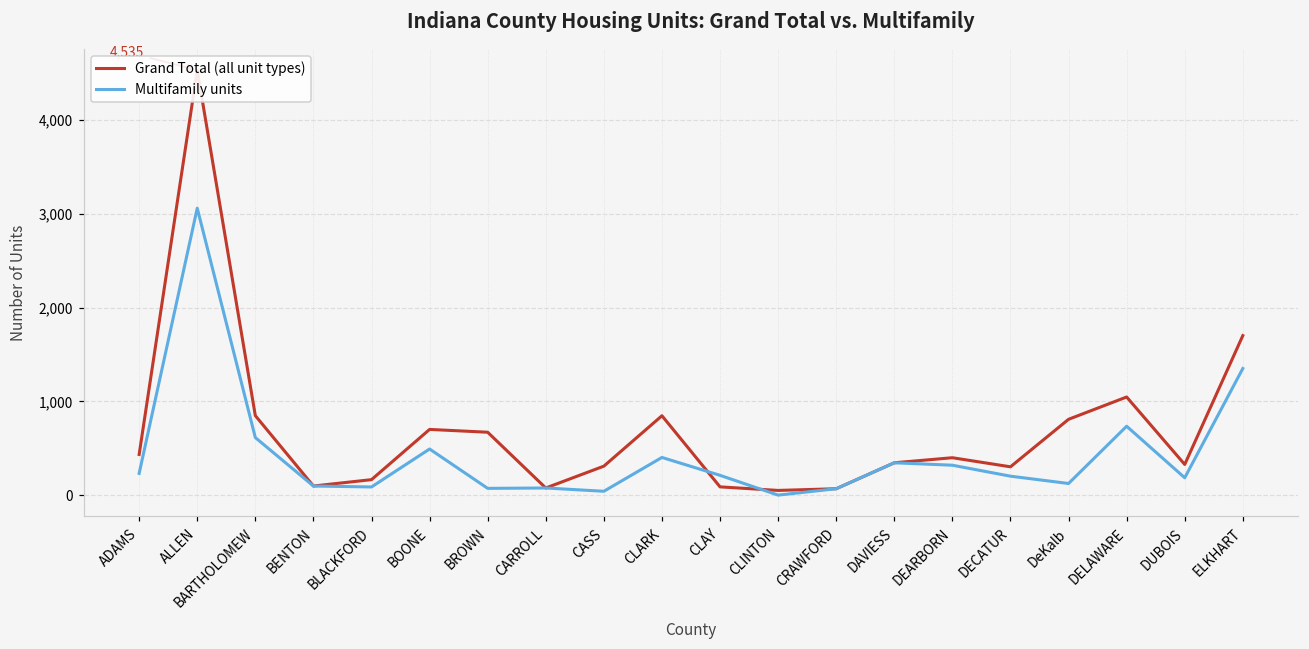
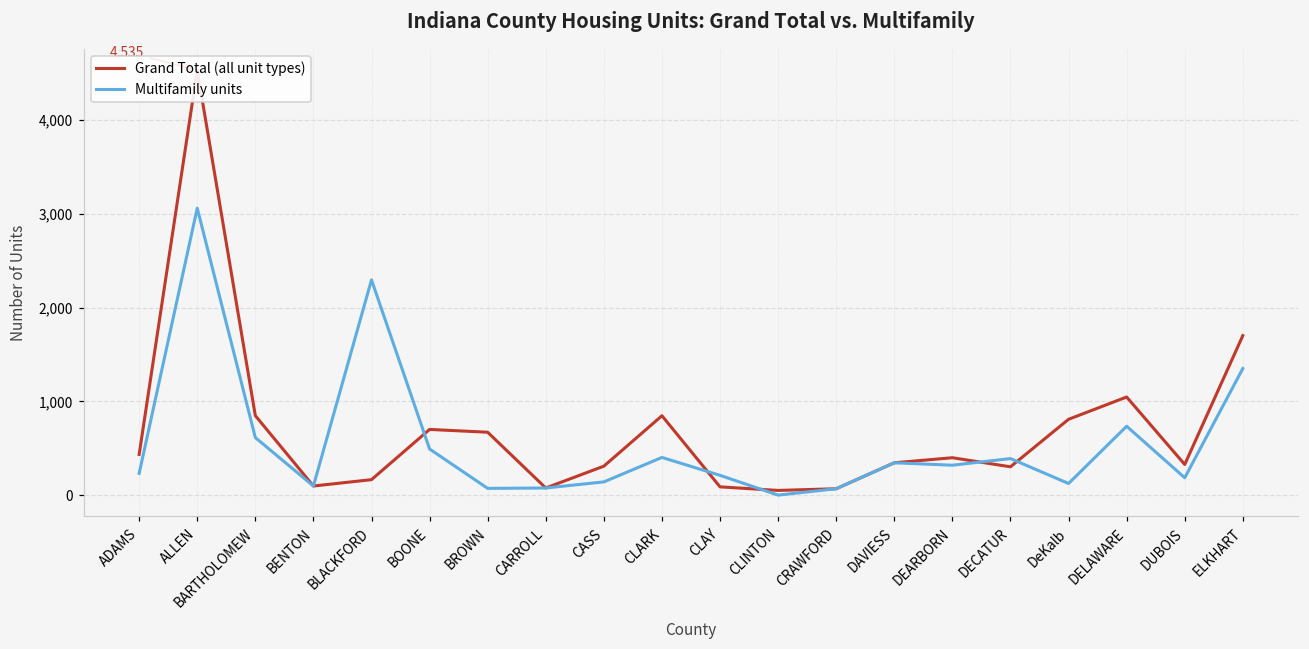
  {
    "Grand Total (all unit types)": {
      "ADAMS": "400",
      "BARTHOLOMEW": "800",
      "BLACKFORD": "200",
      "BOONE": "700",
      "BROWN": "700",
      "CASS": "300",
      "CLARK": "800",
      "CLAY": "100",
      "CLINTON": "100",
      "DEARBORN": "400",
      "DECATUR": "300",
      "DeKalb": "800",
      "DELAWARE": "1,000",
      "DUBOIS": "300",
      "ELKHART": "1,700"
    },
    "Multifamily units": {
      "ADAMS": "200",
      "ALLEN": "3,100",
      "BARTHOLOMEW": "600",
-     "BLACKFORD": "100",
+     "BLACKFORD": "2,300",
      "BOONE": "500",
      "BROWN": "100",
-     "CASS": "0",
+     "CASS": "100",
      "CLARK": "400",
      "CLAY": "200",
      "CLINTON": "0",
      "DEARBORN": "300",
-     "DECATUR": "200",
+     "DECATUR": "400",
      "DeKalb": "100",
      "DELAWARE": "700",
      "DUBOIS": "200",
      "ELKHART": "1,400"
    }
  }
